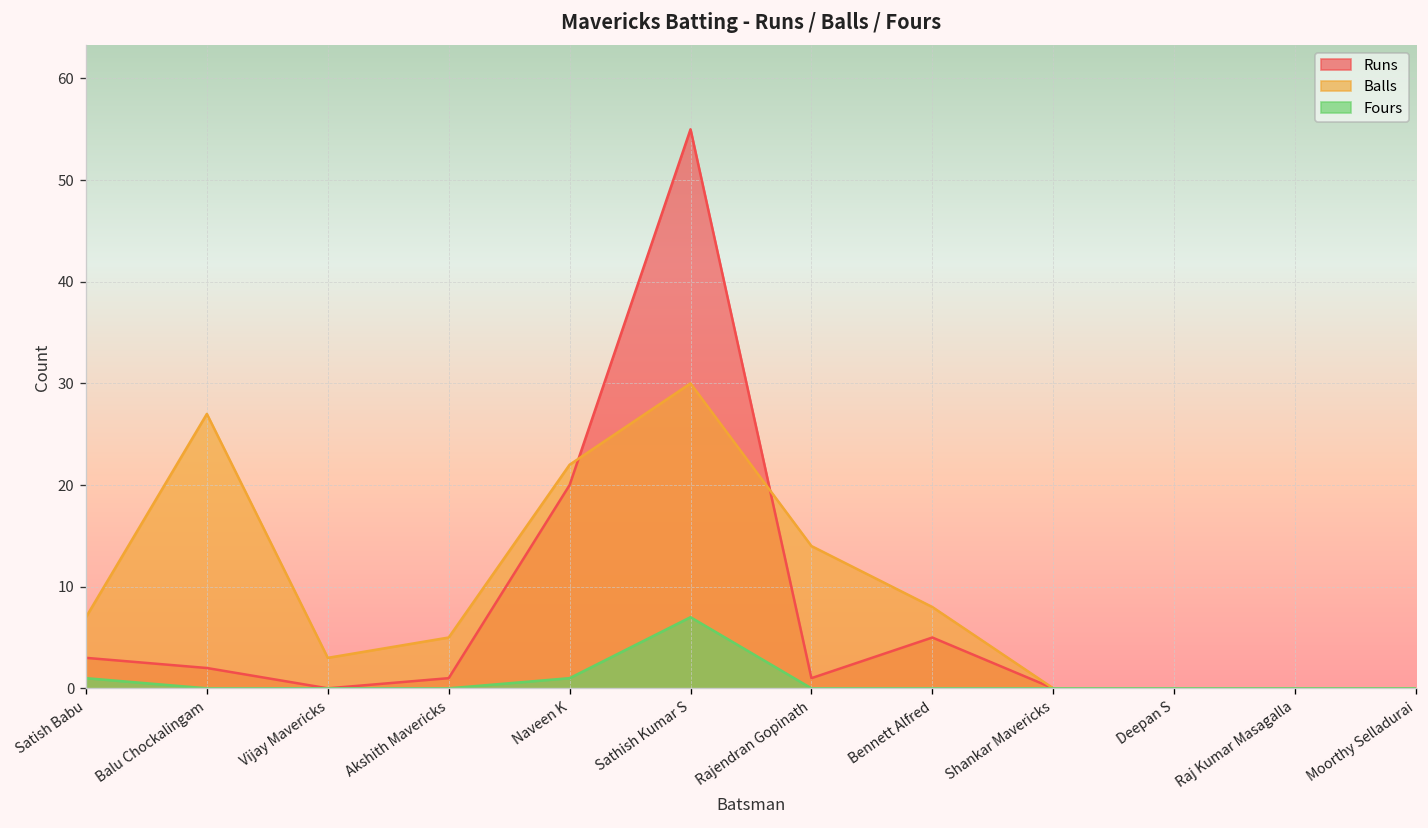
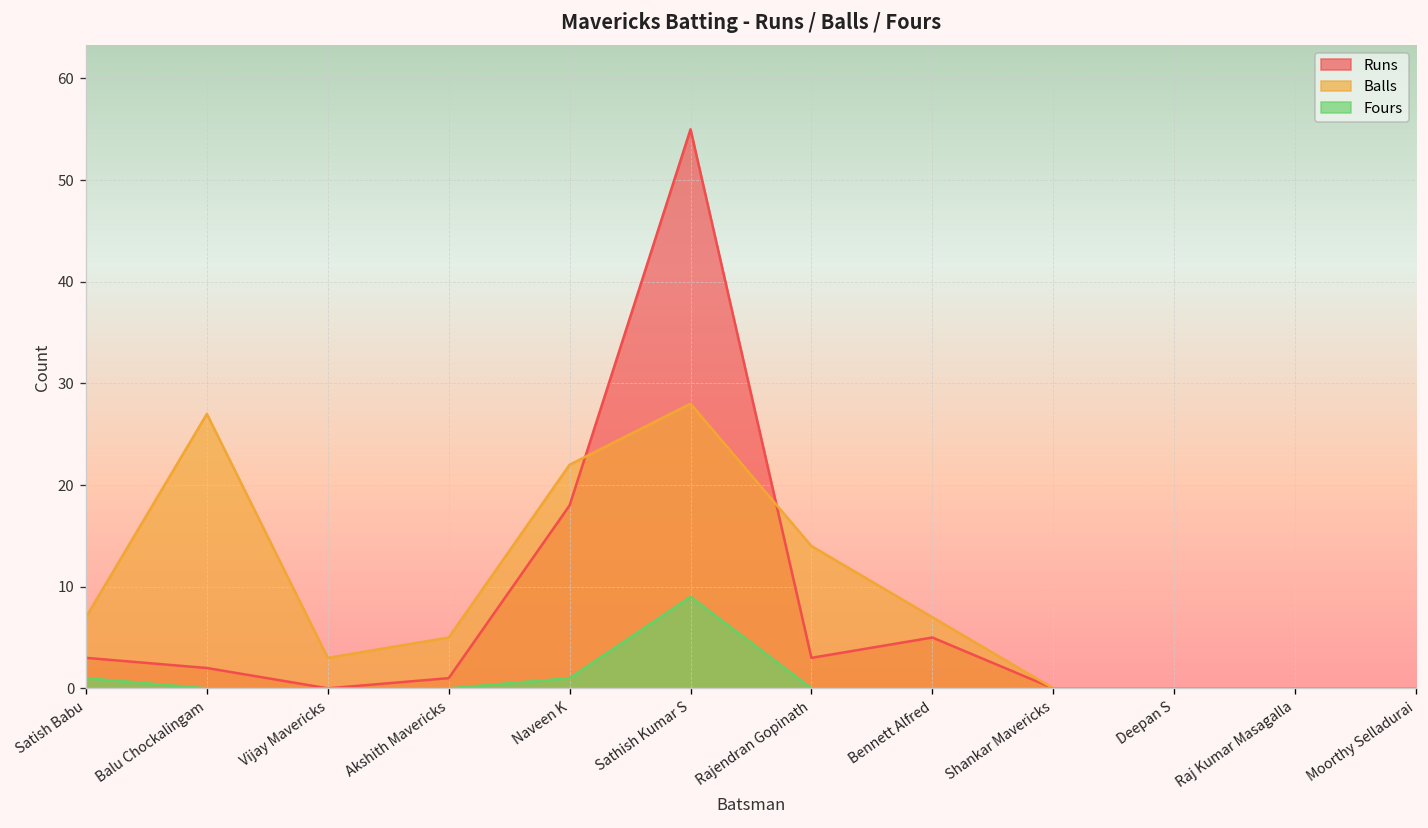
  {
    "Runs": {
      "Satish Babu": 3,
      "Balu Chockalingam": 2,
      "Akshith Mavericks": 1,
-     "Naveen K": 20,
+     "Naveen K": 18,
      "Sathish Kumar S": 55,
-     "Rajendran Gopinath": 1,
+     "Rajendran Gopinath": 3,
      "Bennett Alfred": 5
    },
    "Balls": {
      "Satish Babu": 7,
      "Balu Chockalingam": 27,
      "Vijay Mavericks": 3,
      "Akshith Mavericks": 5,
      "Naveen K": 22,
-     "Sathish Kumar S": 30,
+     "Sathish Kumar S": 28,
      "Rajendran Gopinath": 14,
-     "Bennett Alfred": 8
+     "Bennett Alfred": 7
    },
    "Fours": {
      "Satish Babu": 1,
      "Balu Chockalingam": 0,
      "Akshith Mavericks": 0,
      "Naveen K": 1,
-     "Sathish Kumar S": 7,
+     "Sathish Kumar S": 9,
      "Rajendran Gopinath": 0,
      "Bennett Alfred": 0
    }
  }
